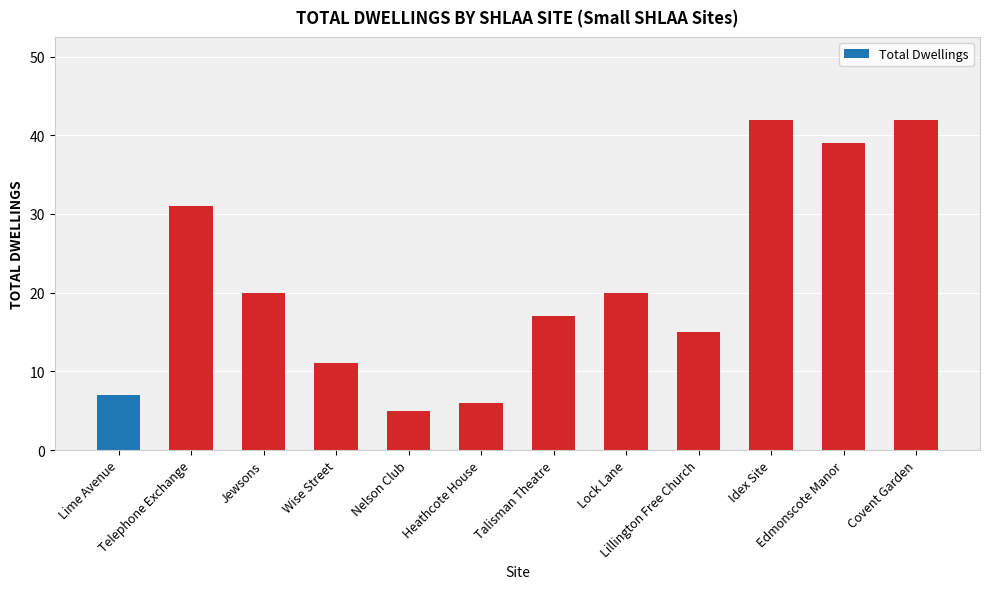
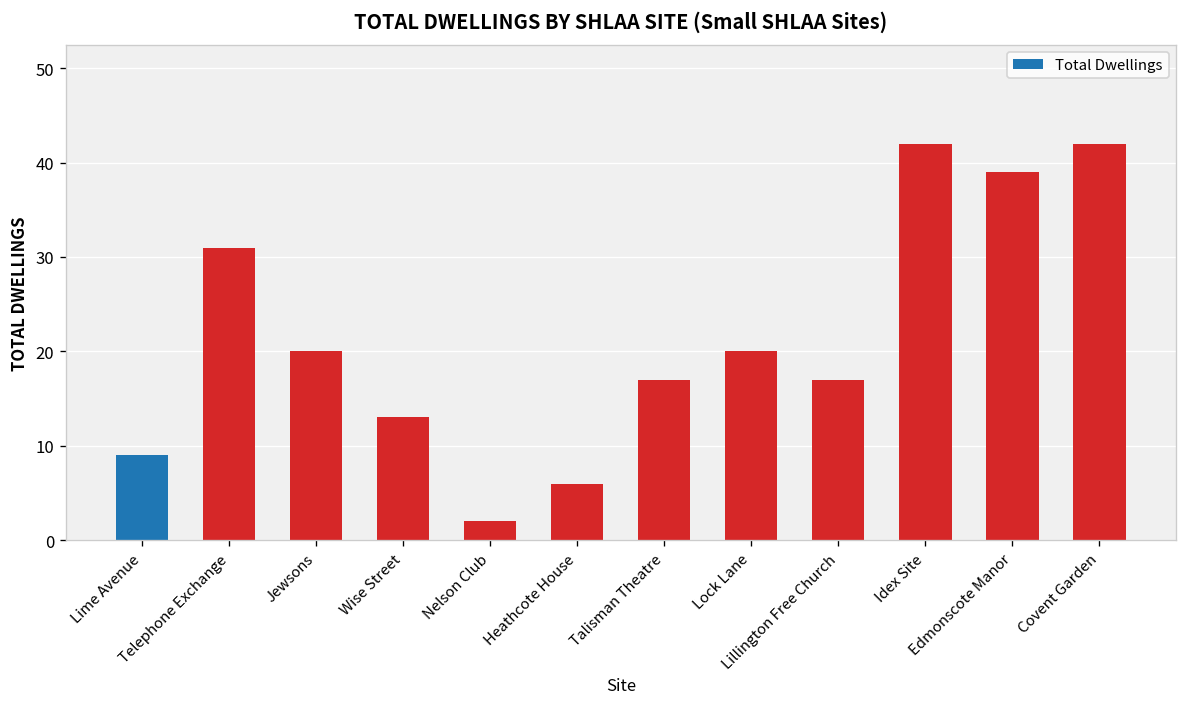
  {
-   "Lime Avenue": 7,
+   "Lime Avenue": 9,
    "Telephone Exchange": 31,
    "Jewsons": 20,
-   "Wise Street": 11,
-   "Nelson Club": 5,
+   "Wise Street": 13,
+   "Nelson Club": 2,
    "Heathcote House": 6,
    "Talisman Theatre": 17,
    "Lock Lane": 20,
-   "Lillington Free Church": 15,
+   "Lillington Free Church": 17,
    "Idex Site": 42,
    "Edmonscote Manor": 39,
    "Covent Garden": 42
  }
